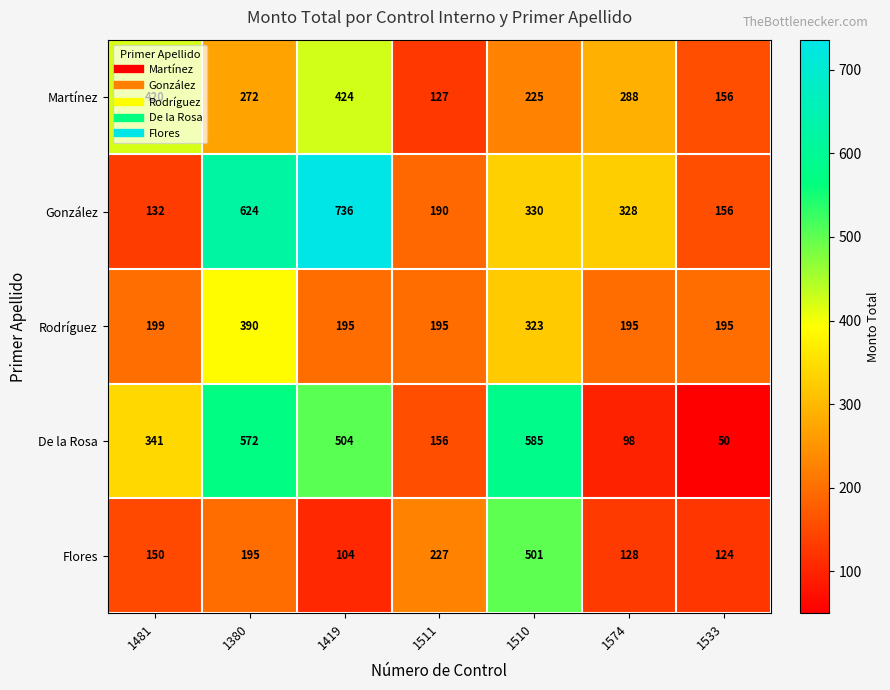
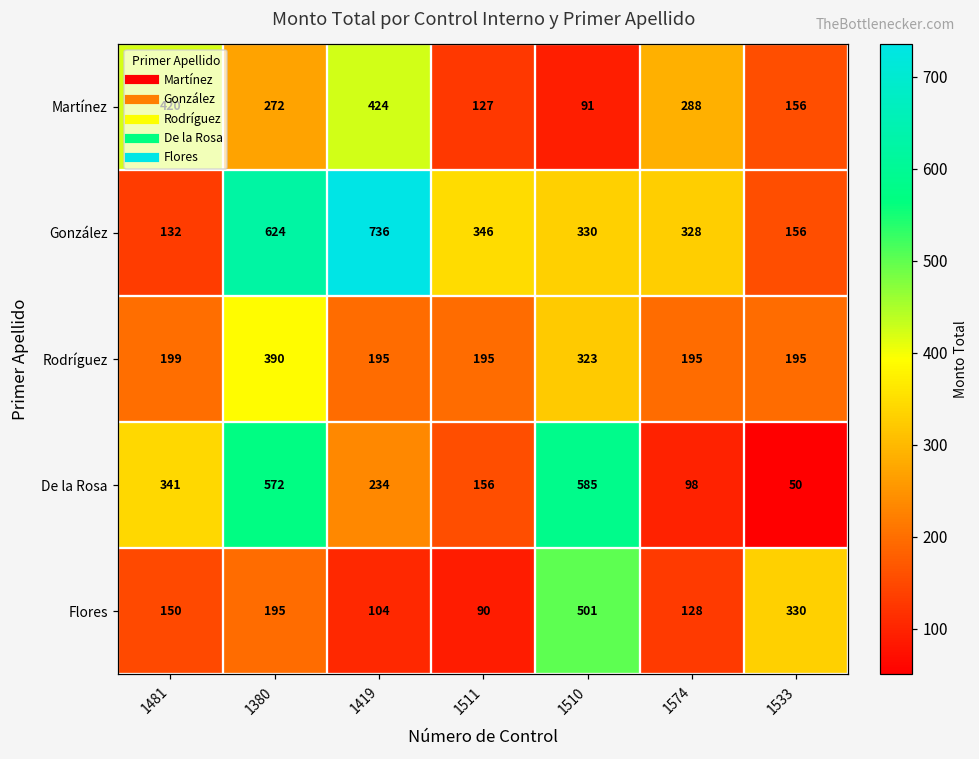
  {
    "Martínez": {
      "1380": 272,
      "1419": 424,
      "1511": 127,
-     "1510": 225,
+     "1510": 91,
      "1574": 288,
      "1533": 156
    },
    "González": {
      "1481": 132,
      "1380": 624,
      "1419": 736,
-     "1511": 190,
+     "1511": 346,
      "1510": 330,
      "1574": 328,
      "1533": 156
    },
    "Rodríguez": {
      "1481": 199,
      "1380": 390,
      "1419": 195,
      "1511": 195,
      "1510": 323,
      "1574": 195,
      "1533": 195
    },
    "De la Rosa": {
      "1481": 341,
      "1380": 572,
-     "1419": 504,
+     "1419": 234,
      "1511": 156,
      "1510": 585,
      "1574": 98,
      "1533": 50
    },
    "Flores": {
      "1481": 150,
      "1380": 195,
      "1419": 104,
-     "1511": 227,
+     "1511": 90,
      "1510": 501,
      "1574": 128,
-     "1533": 124
+     "1533": 330
    }
  }
